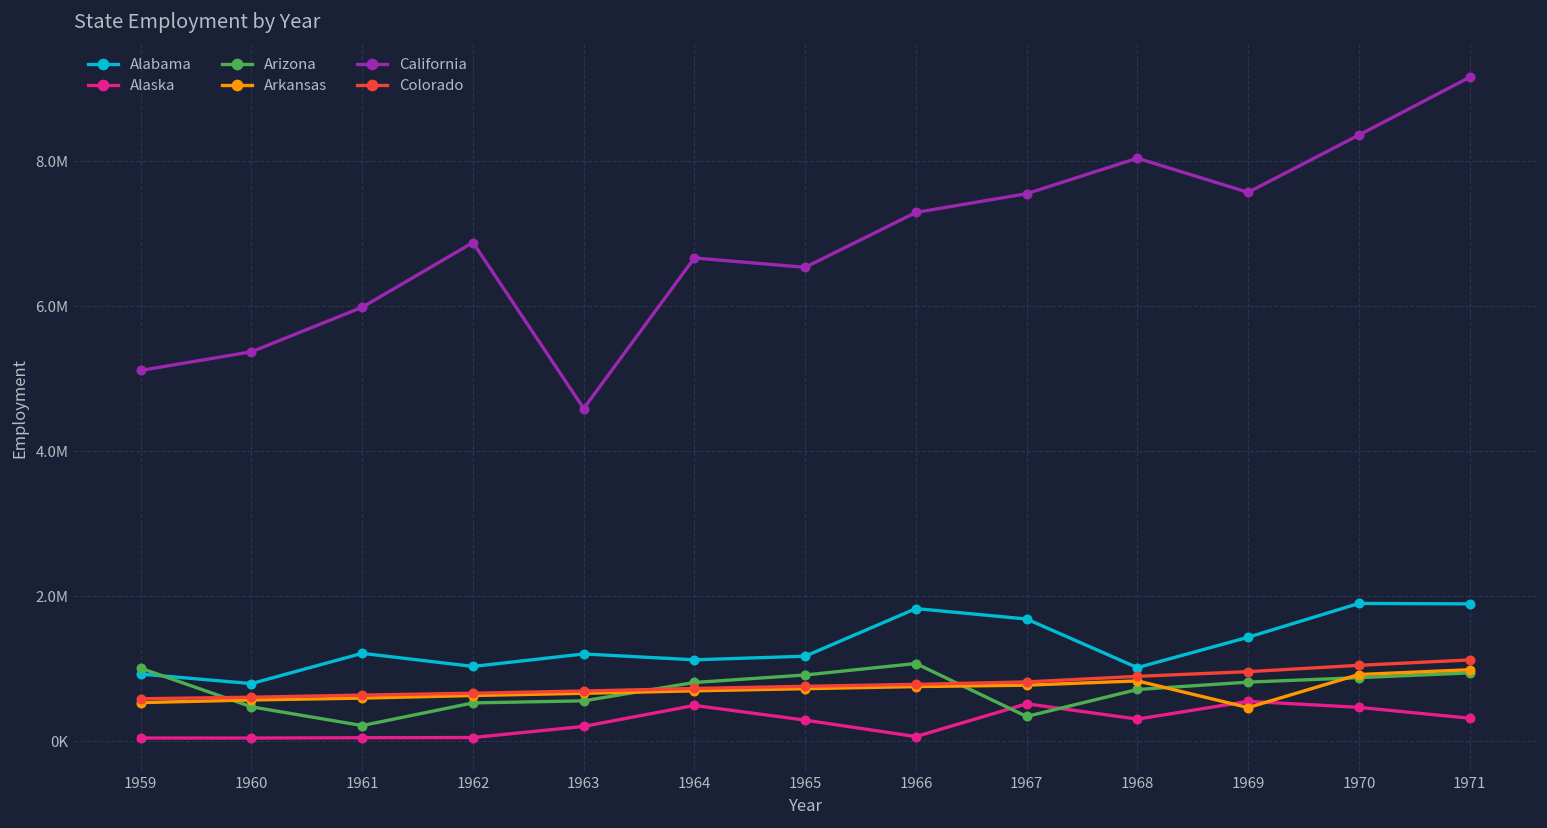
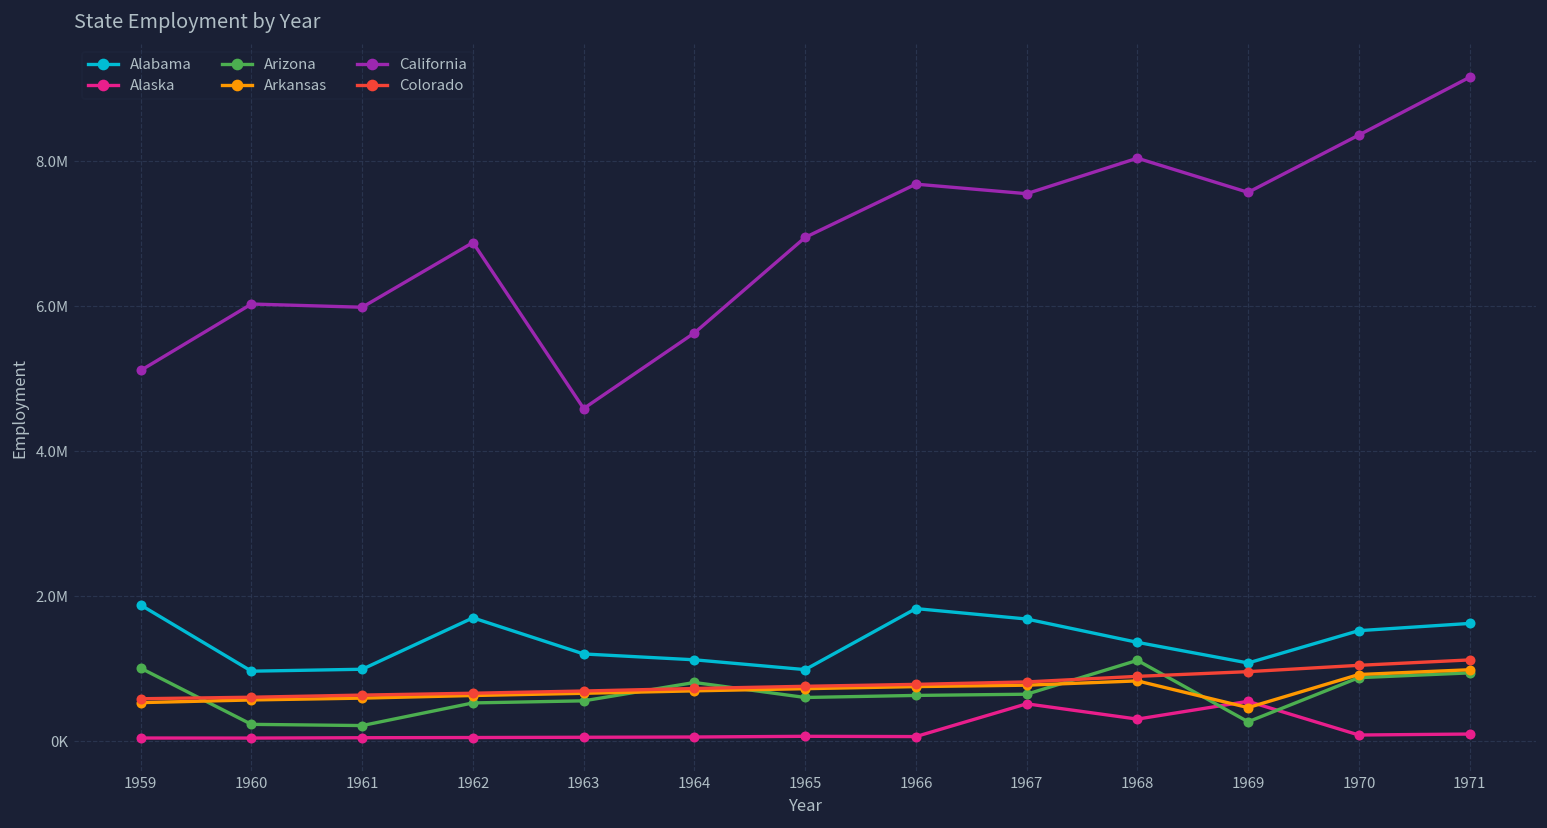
  {
    "Alabama": {
-     "1959": 900000,
-     "1960": 800000,
-     "1961": 1200000,
-     "1962": 1000000,
+     "1959": 1900000,
+     "1960": 1000000,
+     "1961": 1000000,
+     "1962": 1700000,
      "1963": 1200000,
      "1964": 1100000,
-     "1965": 1200000,
+     "1965": 1000000,
      "1966": 1800000,
      "1967": 1700000,
-     "1968": 1000000,
-     "1969": 1400000,
-     "1970": 1900000,
-     "1971": 1900000
+     "1968": 1400000,
+     "1969": 1100000,
+     "1970": 1500000,
+     "1971": 1600000
    },
    "Alaska": {
      "1959": 0,
      "1960": 0,
      "1961": 100000,
      "1962": 100000,
-     "1963": 200000,
-     "1964": 500000,
-     "1965": 300000,
+     "1963": 100000,
+     "1964": 100000,
+     "1965": 100000,
      "1966": 100000,
      "1967": 500000,
      "1968": 300000,
      "1969": 600000,
-     "1970": 500000,
-     "1971": 300000
+     "1970": 100000,
+     "1971": 100000
    },
    "Arizona": {
      "1959": 1000000,
-     "1960": 500000,
+     "1960": 200000,
      "1961": 200000,
      "1962": 500000,
      "1963": 600000,
      "1964": 800000,
-     "1965": 900000,
-     "1966": 1100000,
-     "1967": 300000,
-     "1968": 700000,
-     "1969": 800000,
+     "1965": 600000,
+     "1966": 600000,
+     "1967": 700000,
+     "1968": 1100000,
+     "1969": 300000,
      "1970": 900000,
      "1971": 900000
    },
    "Arkansas": {
      "1959": 500000,
      "1961": 600000,
      "1967": 800000,
      "1968": 800000,
      "1969": 500000,
      "1970": 900000,
      "1971": 1000000
    },
    "California": {
      "1959": 5100000,
-     "1960": 5400000,
+     "1960": 6000000,
      "1961": 6000000,
      "1962": 6900000,
      "1963": 4600000,
-     "1964": 6700000,
-     "1965": 6500000,
-     "1966": 7300000,
+     "1964": 5600000,
+     "1965": 6900000,
+     "1966": 7700000,
      "1967": 7600000,
      "1968": 8000000,
      "1969": 7600000,
      "1970": 8400000,
      "1971": 9200000
    },
    "Colorado": {
      "1959": 600000,
      "1961": 600000,
      "1967": 800000,
      "1968": 900000,
      "1969": 1000000,
      "1970": 1000000,
      "1971": 1100000
    }
  }
